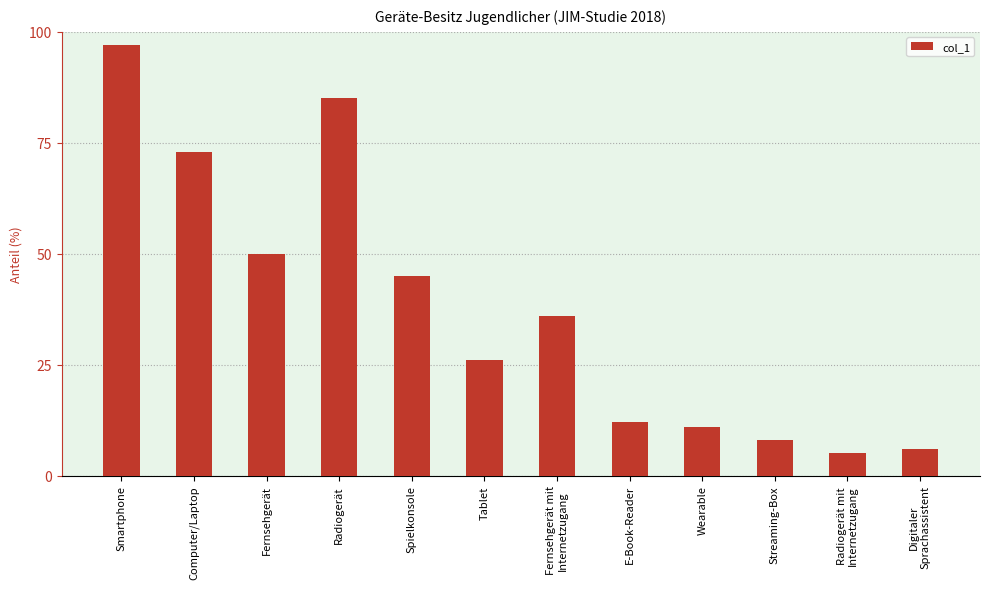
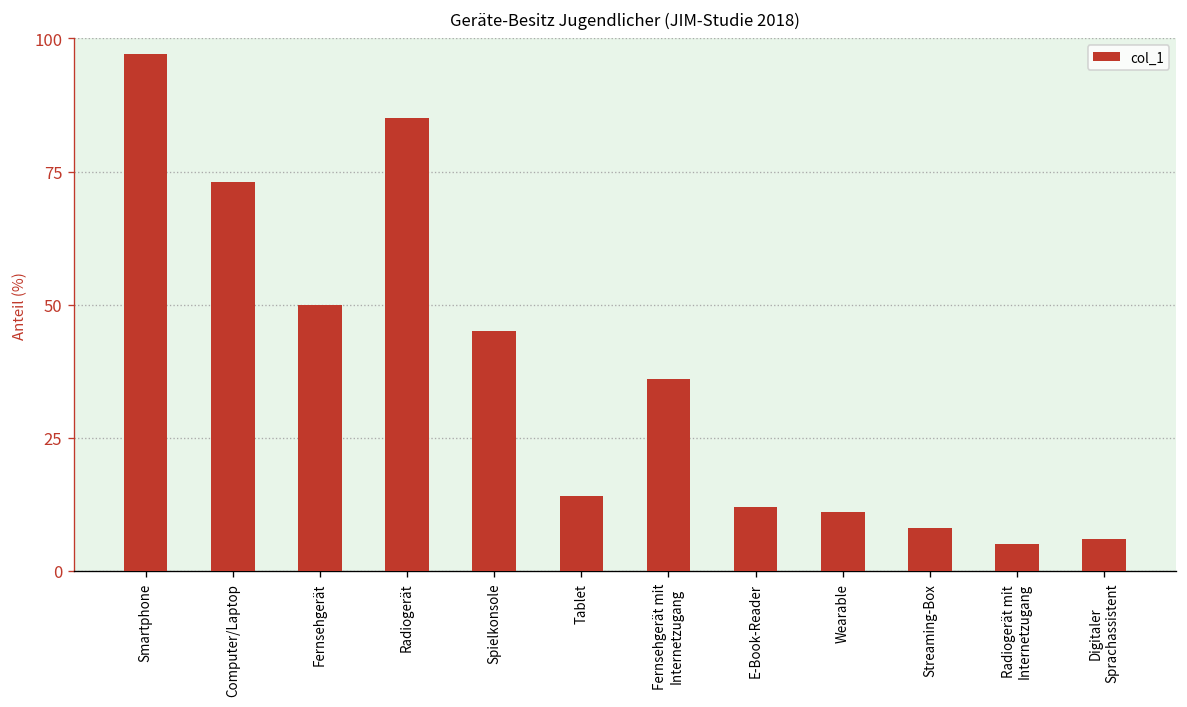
  {
    "Smartphone": 97,
    "Computer/Laptop": 73,
    "Fernsehgerät": 50,
    "Radiogerät": 85,
    "Spielkonsole": 45,
-   "Tablet": 26,
+   "Tablet": 14,
    "Fernsehgerät mit Internetzugang": 36,
    "E-Book-Reader": 12,
    "Wearable": 11,
    "Streaming-Box": 8,
    "Radiogerät mit Internetzugang": 5,
    "Digitaler Sprachassistent": 6
  }
